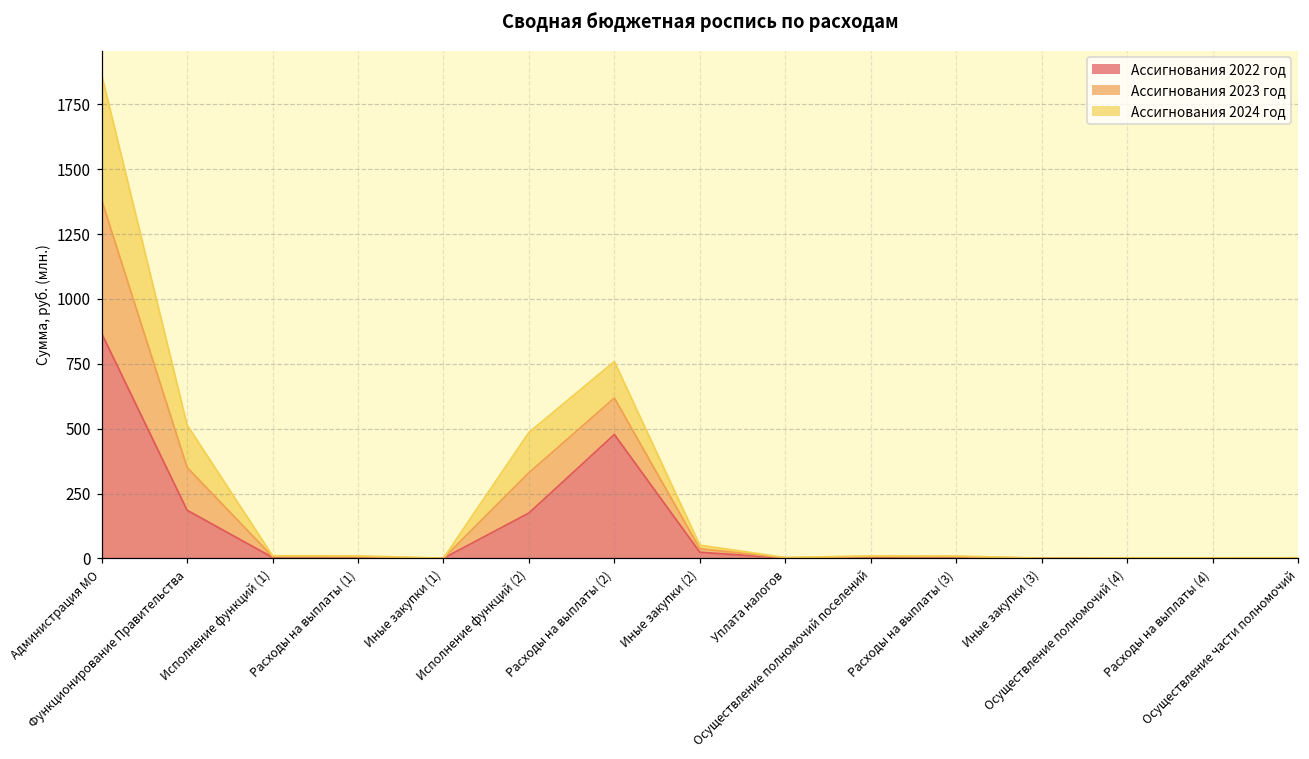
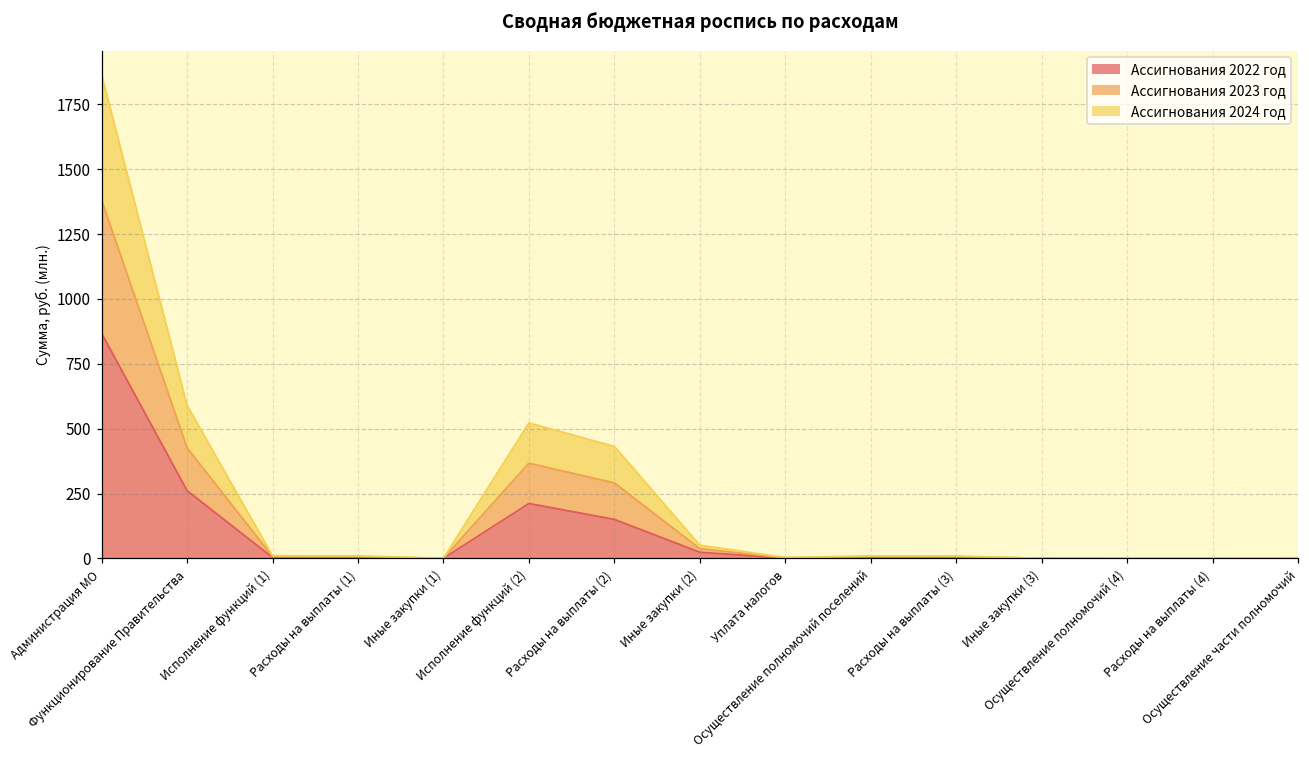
  {
    "Ассигнования 2022 год": {
      "Администрация МО": 870,
-     "Функционирование Правительства": 190,
-     "Исполнение функций (2)": 170,
-     "Расходы на выплаты (2)": 480,
+     "Функционирование Правительства": 260,
+     "Исполнение функций (2)": 210,
+     "Расходы на выплаты (2)": 150,
      "Иные закупки (2)": 20
    }
  }
